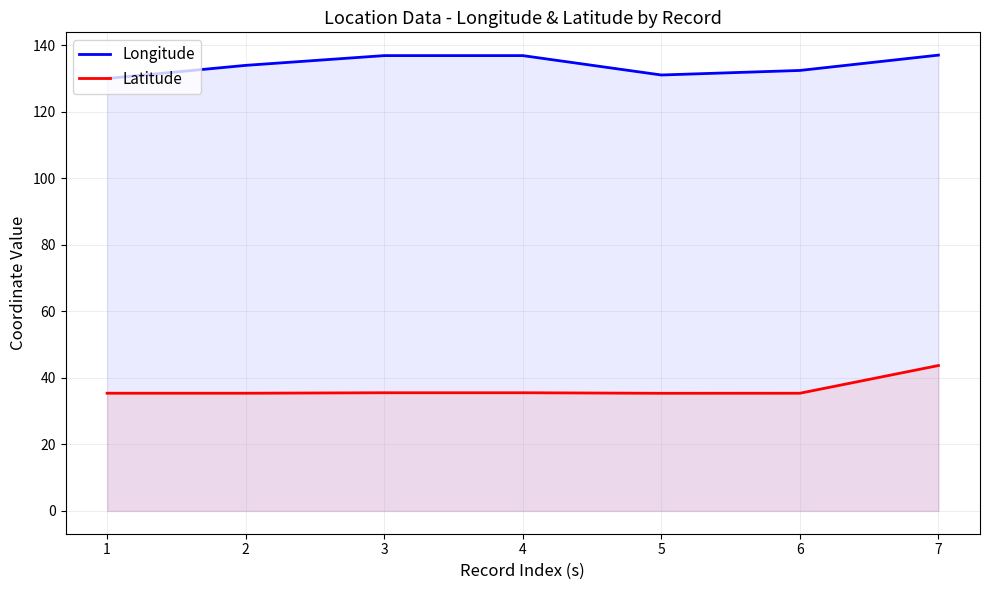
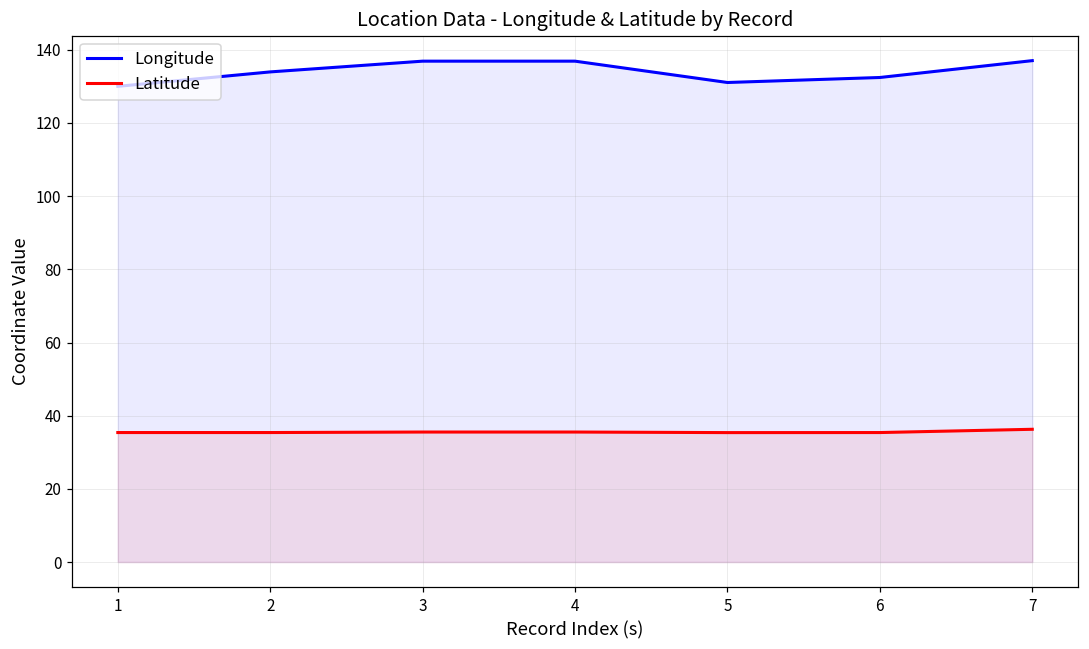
  {
    "Longitude": {
      "2": 134,
      "3": 137,
      "4": 137,
      "5": 131,
      "6": 132,
      "7": 137
    },
    "Latitude": {
      "1": 35,
      "2": 35,
      "3": 36,
      "4": 36,
      "5": 35,
      "6": 35,
-     "7": 44
+     "7": 36
    }
  }
